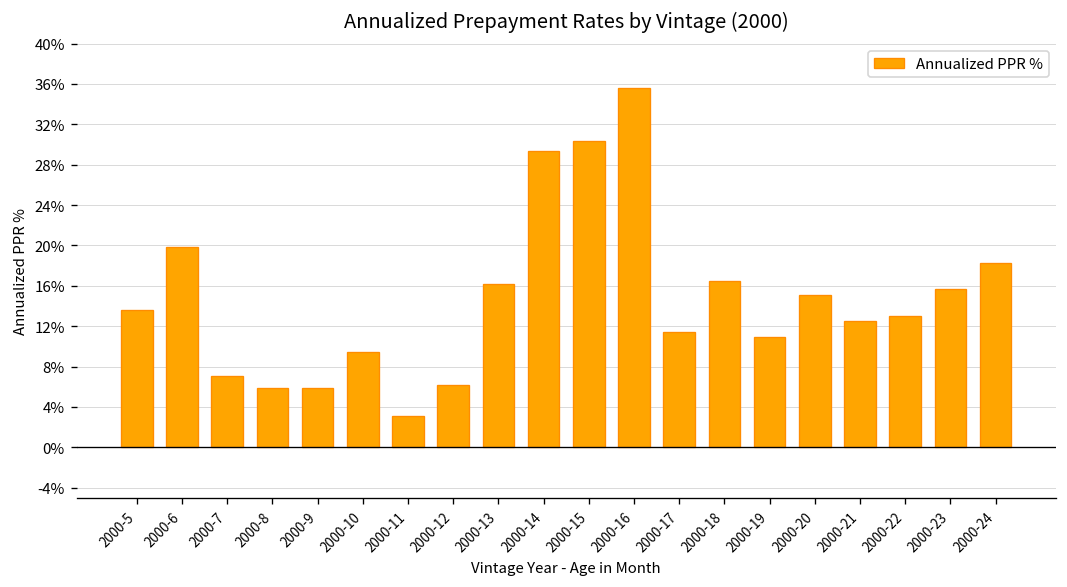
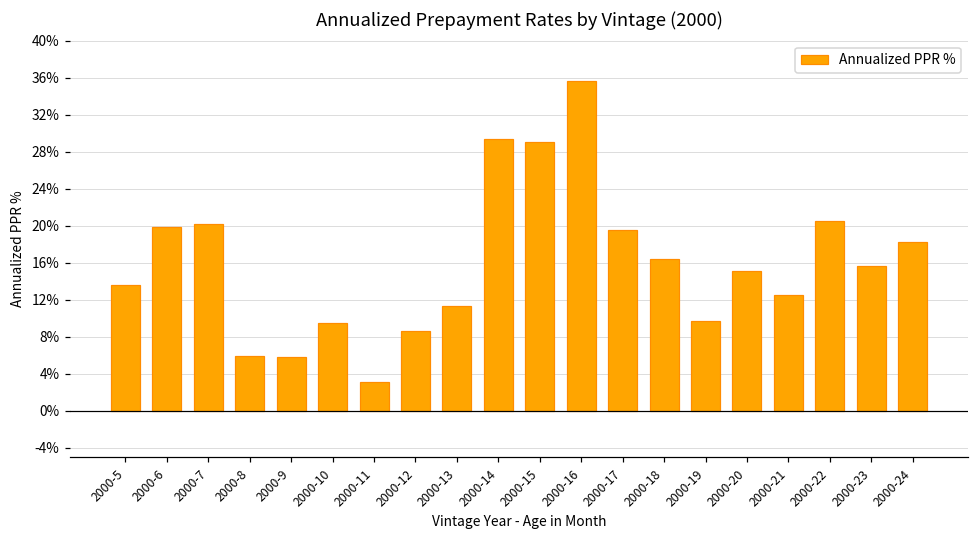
  {
    "2000-5": "14%",
    "2000-6": "20%",
-   "2000-7": "7%",
+   "2000-7": "20%",
    "2000-8": "6%",
    "2000-9": "6%",
    "2000-10": "9%",
    "2000-11": "3%",
-   "2000-12": "6%",
-   "2000-13": "16%",
+   "2000-12": "9%",
+   "2000-13": "11%",
    "2000-14": "29%",
-   "2000-15": "30%",
+   "2000-15": "29%",
    "2000-16": "36%",
-   "2000-17": "11%",
+   "2000-17": "20%",
    "2000-18": "16%",
-   "2000-19": "11%",
+   "2000-19": "10%",
    "2000-20": "15%",
    "2000-21": "12%",
-   "2000-22": "13%",
+   "2000-22": "21%",
    "2000-23": "16%",
    "2000-24": "18%"
  }
